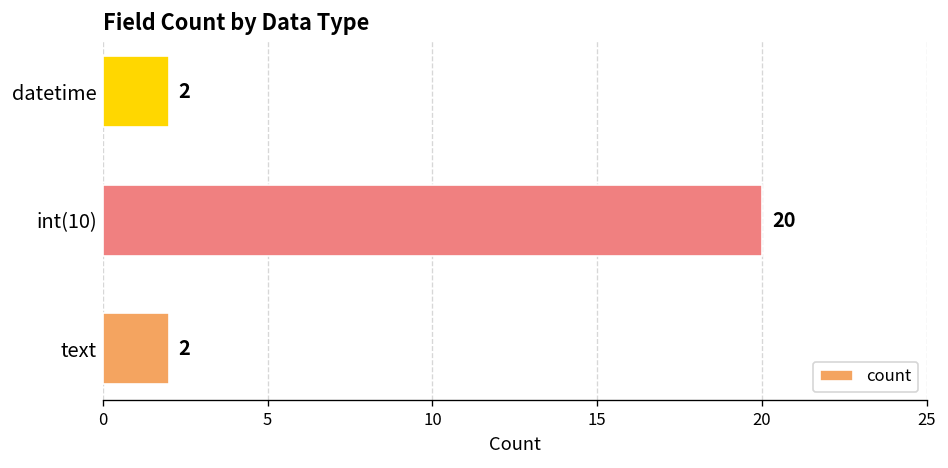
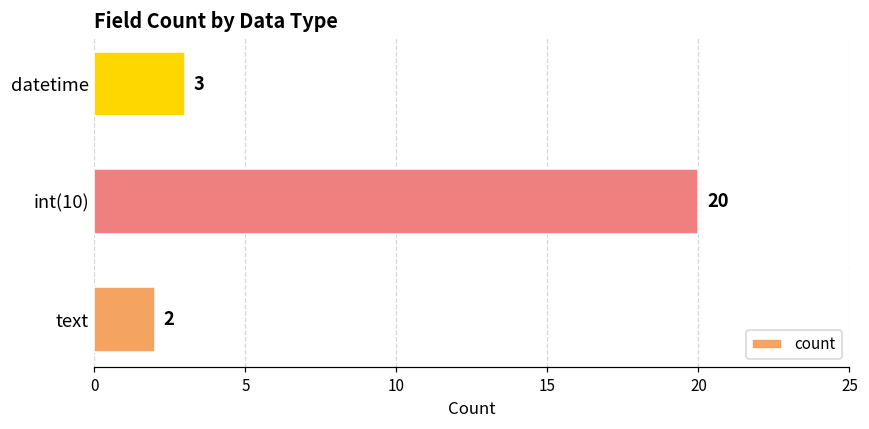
  {
-   "datetime": 2,
+   "datetime": 3,
    "int(10)": 20,
    "text": 2
  }
